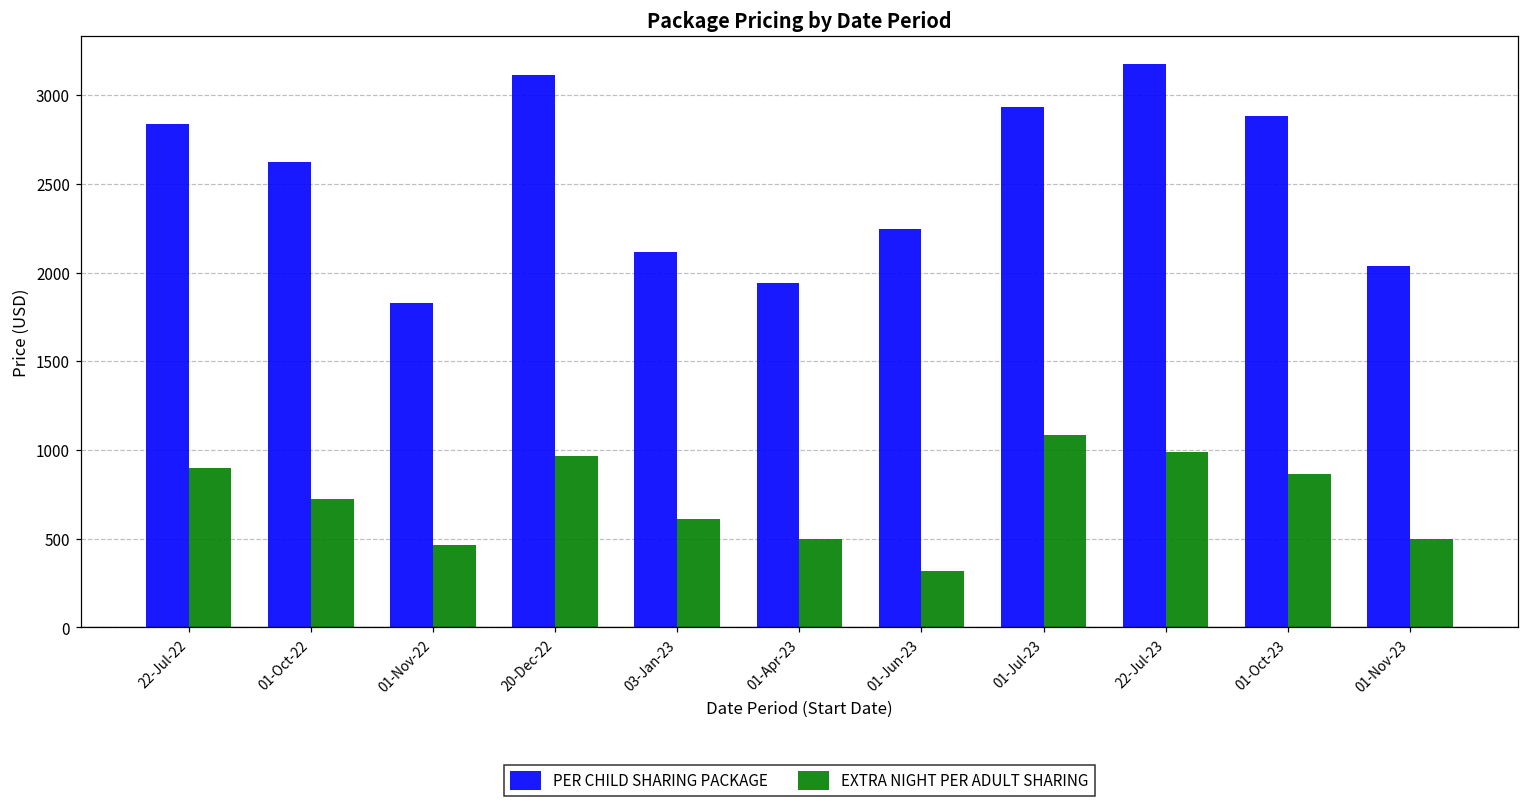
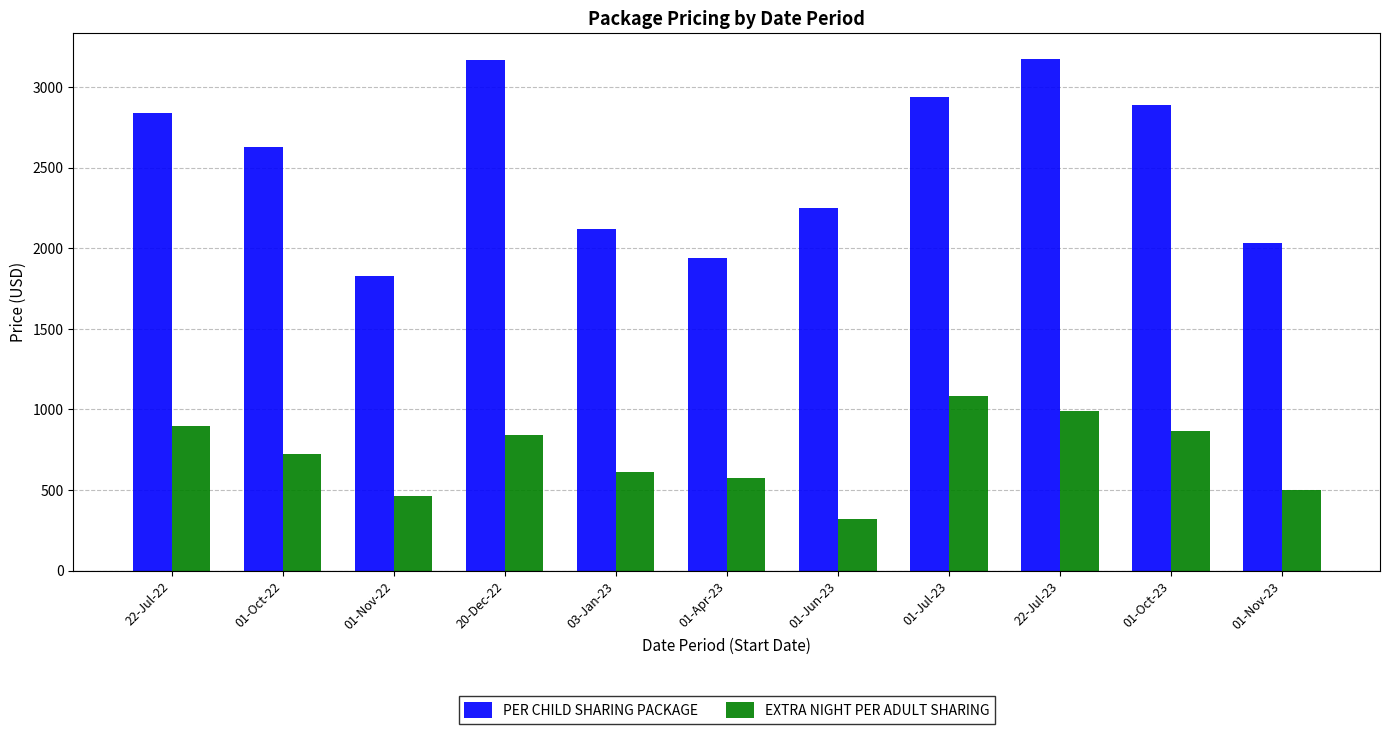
  {
    "PER CHILD SHARING PACKAGE": {
      "22-Jul-22": 2840,
      "01-Oct-22": 2630,
      "01-Nov-22": 1830,
-     "20-Dec-22": 3120,
+     "20-Dec-22": 3170,
      "03-Jan-23": 2120,
      "01-Apr-23": 1940,
      "01-Jun-23": 2250,
      "01-Jul-23": 2940,
      "22-Jul-23": 3180,
      "01-Oct-23": 2890,
      "01-Nov-23": 2040
    },
    "EXTRA NIGHT PER ADULT SHARING": {
      "22-Jul-22": 900,
      "01-Oct-22": 720,
      "01-Nov-22": 470,
-     "20-Dec-22": 970,
+     "20-Dec-22": 840,
      "03-Jan-23": 610,
-     "01-Apr-23": 500,
+     "01-Apr-23": 570,
      "01-Jun-23": 320,
      "01-Jul-23": 1090,
      "22-Jul-23": 990,
      "01-Oct-23": 870,
      "01-Nov-23": 500
    }
  }
